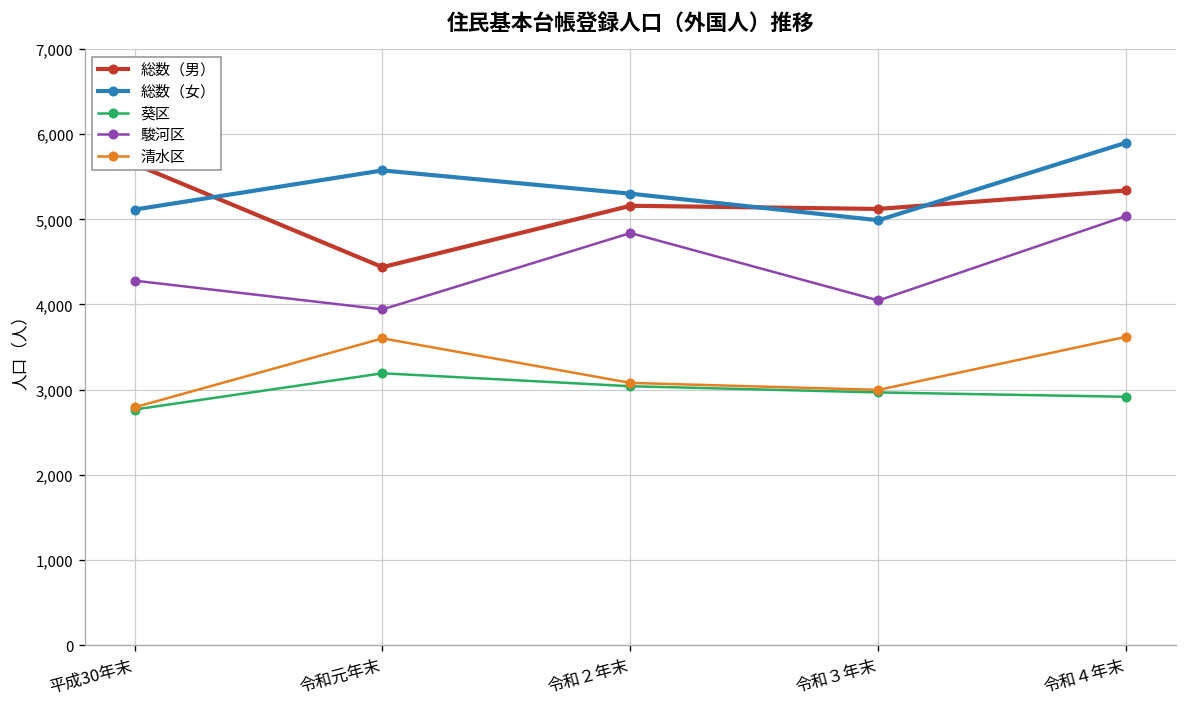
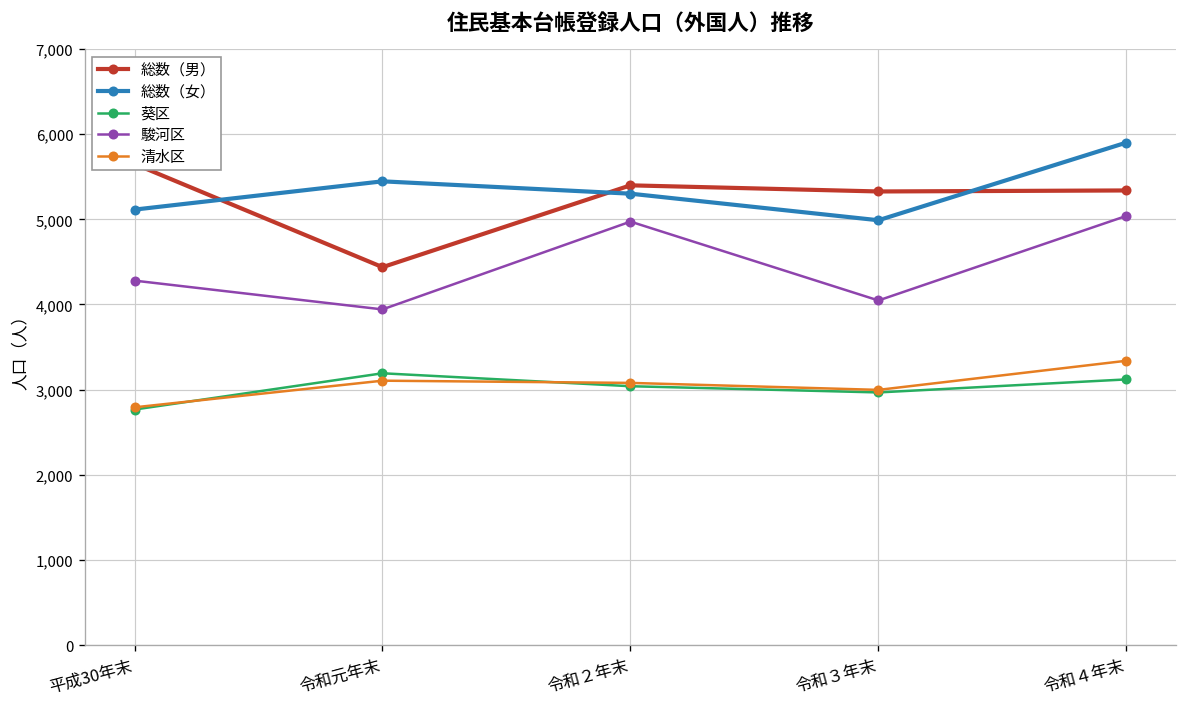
  {
    "総数（男）": {
      "令和元年末": "4,400",
-     "令和２年末": "5,200",
-     "令和３年末": "5,100",
+     "令和２年末": "5,400",
+     "令和３年末": "5,300",
      "令和４年末": "5,300"
    },
    "総数（女）": {
      "平成30年末": "5,100",
-     "令和元年末": "5,600",
+     "令和元年末": "5,400",
      "令和２年末": "5,300",
      "令和３年末": "5,000",
      "令和４年末": "5,900"
    },
    "葵区": {
      "令和元年末": "3,200",
      "令和２年末": "3,000",
-     "令和４年末": "2,900"
+     "令和４年末": "3,100"
    },
    "駿河区": {
      "平成30年末": "4,300",
      "令和元年末": "3,900",
-     "令和２年末": "4,800",
+     "令和２年末": "5,000",
      "令和３年末": "4,000",
      "令和４年末": "5,000"
    },
    "清水区": {
-     "令和元年末": "3,600",
+     "令和元年末": "3,100",
      "令和２年末": "3,100",
-     "令和４年末": "3,600"
+     "令和４年末": "3,300"
    }
  }
